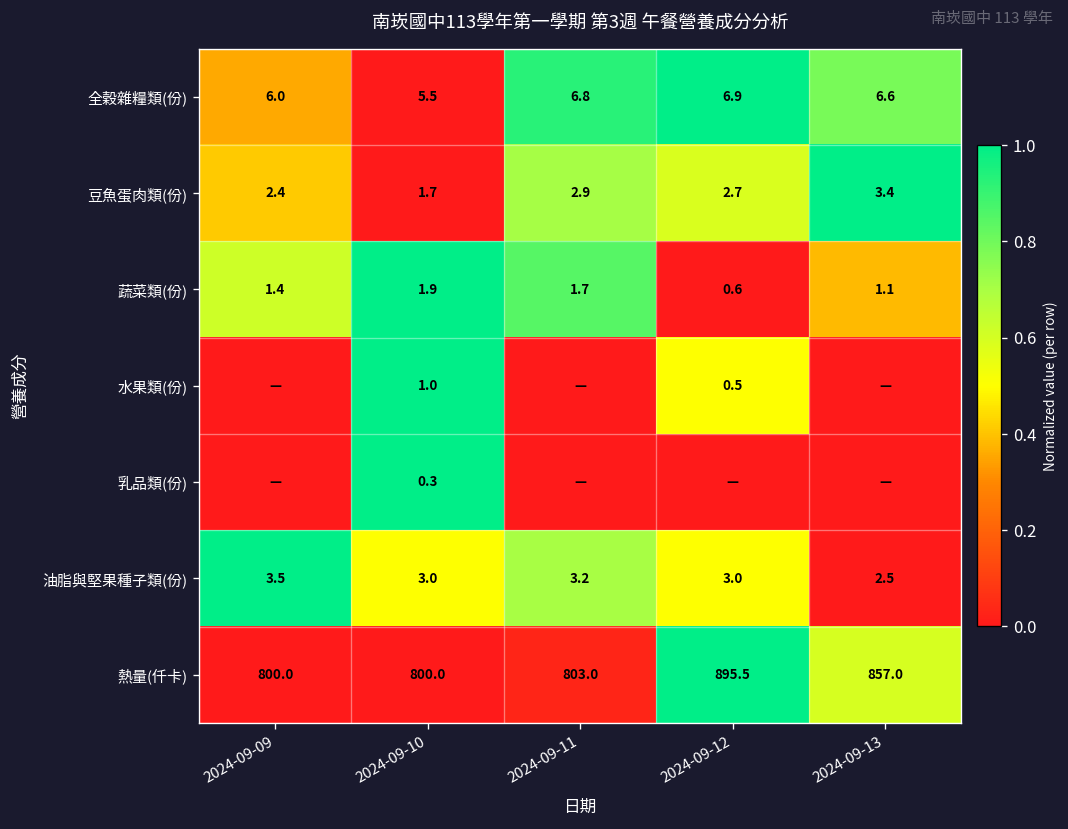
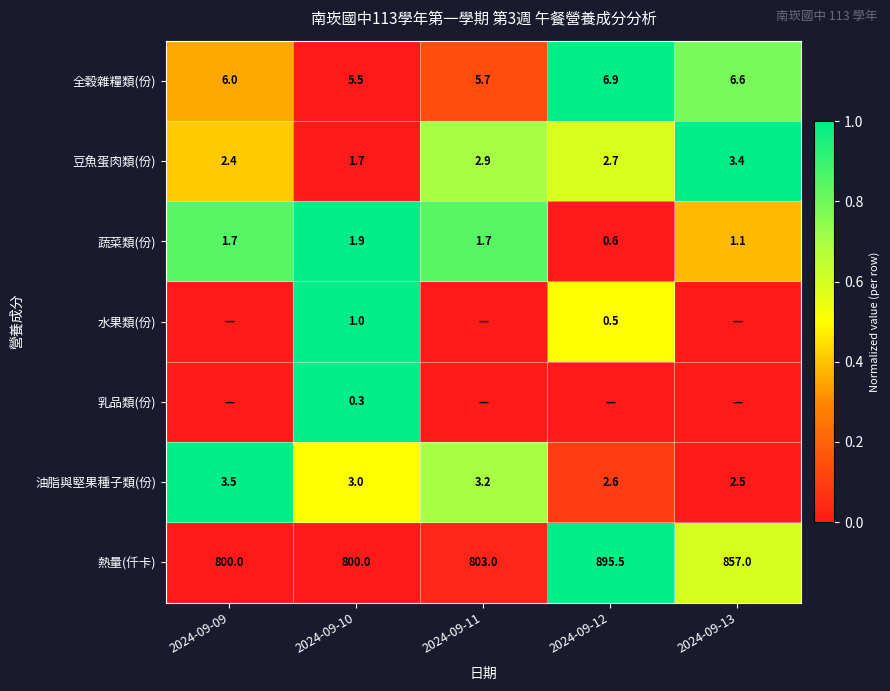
  {
    "全穀雜糧類(份)": {
      "2024-09-09": 6.0,
      "2024-09-10": 5.5,
-     "2024-09-11": 6.8,
+     "2024-09-11": 5.7,
      "2024-09-12": 6.9,
      "2024-09-13": 6.6
    },
    "豆魚蛋肉類(份)": {
      "2024-09-09": 2.4,
      "2024-09-10": 1.7,
      "2024-09-11": 2.9,
      "2024-09-12": 2.7,
      "2024-09-13": 3.4
    },
    "蔬菜類(份)": {
-     "2024-09-09": 1.4,
+     "2024-09-09": 1.7,
      "2024-09-10": 1.9,
      "2024-09-11": 1.7,
      "2024-09-12": 0.6,
      "2024-09-13": 1.1
    },
    "水果類(份)": {
      "2024-09-10": 1.0,
      "2024-09-12": 0.5
    },
    "乳品類(份)": {
      "2024-09-10": 0.3
    },
    "油脂與堅果種子類(份)": {
      "2024-09-09": 3.5,
      "2024-09-10": 3.0,
      "2024-09-11": 3.2,
-     "2024-09-12": 3.0,
+     "2024-09-12": 2.6,
      "2024-09-13": 2.5
    },
    "熱量(仟卡)": {
      "2024-09-09": 800.0,
      "2024-09-10": 800.0,
      "2024-09-11": 803.0,
      "2024-09-12": 895.5,
      "2024-09-13": 857.0
    }
  }
